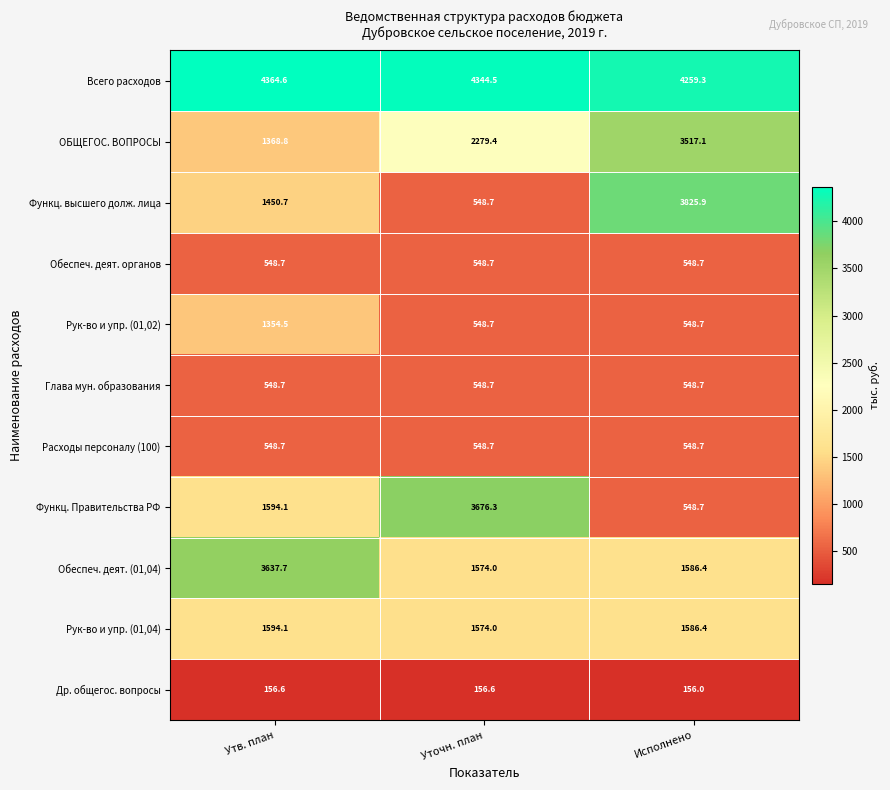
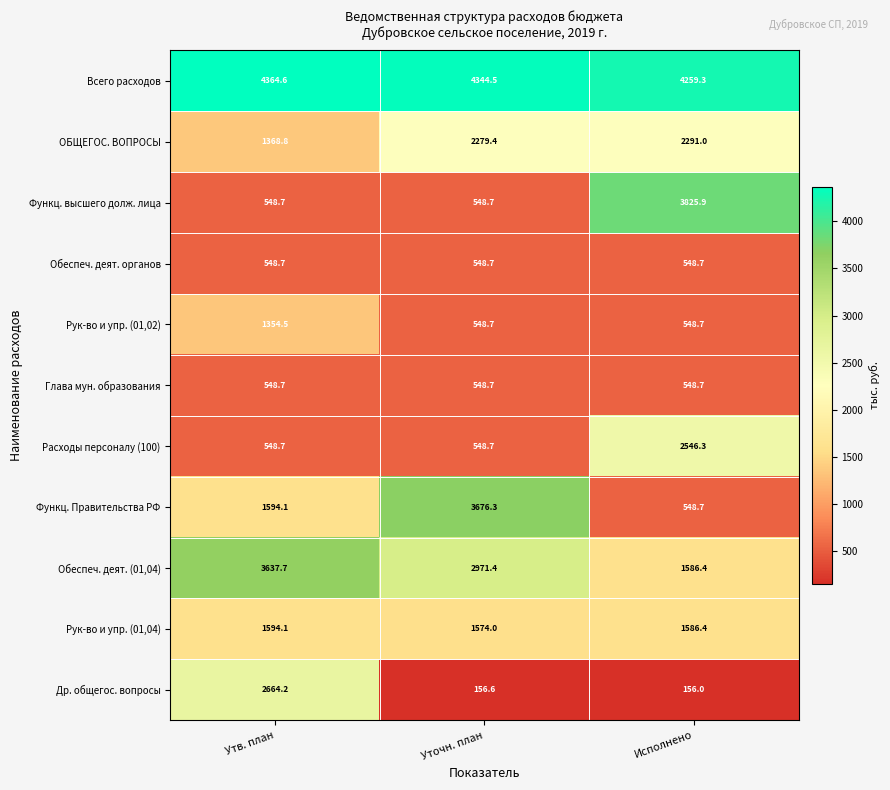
  {
    "Всего расходов": {
      "Утв. план": 4364.6,
      "Уточн. план": 4344.5,
      "Исполнено": 4259.3
    },
    "ОБЩЕГОС. ВОПРОСЫ": {
      "Утв. план": 1368.8,
      "Уточн. план": 2279.4,
-     "Исполнено": 3517.1
+     "Исполнено": 2291.0
    },
    "Функц. высшего долж. лица": {
-     "Утв. план": 1450.7,
+     "Утв. план": 548.7,
      "Уточн. план": 548.7,
      "Исполнено": 3825.9
    },
    "Обеспеч. деят. органов": {
      "Утв. план": 548.7,
      "Уточн. план": 548.7,
      "Исполнено": 548.7
    },
    "Рук-во и упр. (01,02)": {
      "Утв. план": 1354.5,
      "Уточн. план": 548.7,
      "Исполнено": 548.7
    },
    "Глава мун. образования": {
      "Утв. план": 548.7,
      "Уточн. план": 548.7,
      "Исполнено": 548.7
    },
    "Расходы персоналу (100)": {
      "Утв. план": 548.7,
      "Уточн. план": 548.7,
-     "Исполнено": 548.7
+     "Исполнено": 2546.3
    },
    "Функц. Правительства РФ": {
      "Утв. план": 1594.1,
      "Уточн. план": 3676.3,
      "Исполнено": 548.7
    },
    "Обеспеч. деят. (01,04)": {
      "Утв. план": 3637.7,
-     "Уточн. план": 1574.0,
+     "Уточн. план": 2971.4,
      "Исполнено": 1586.4
    },
    "Рук-во и упр. (01,04)": {
      "Утв. план": 1594.1,
      "Уточн. план": 1574.0,
      "Исполнено": 1586.4
    },
    "Др. общегос. вопросы": {
-     "Утв. план": 156.6,
+     "Утв. план": 2664.2,
      "Уточн. план": 156.6,
      "Исполнено": 156.0
    }
  }
